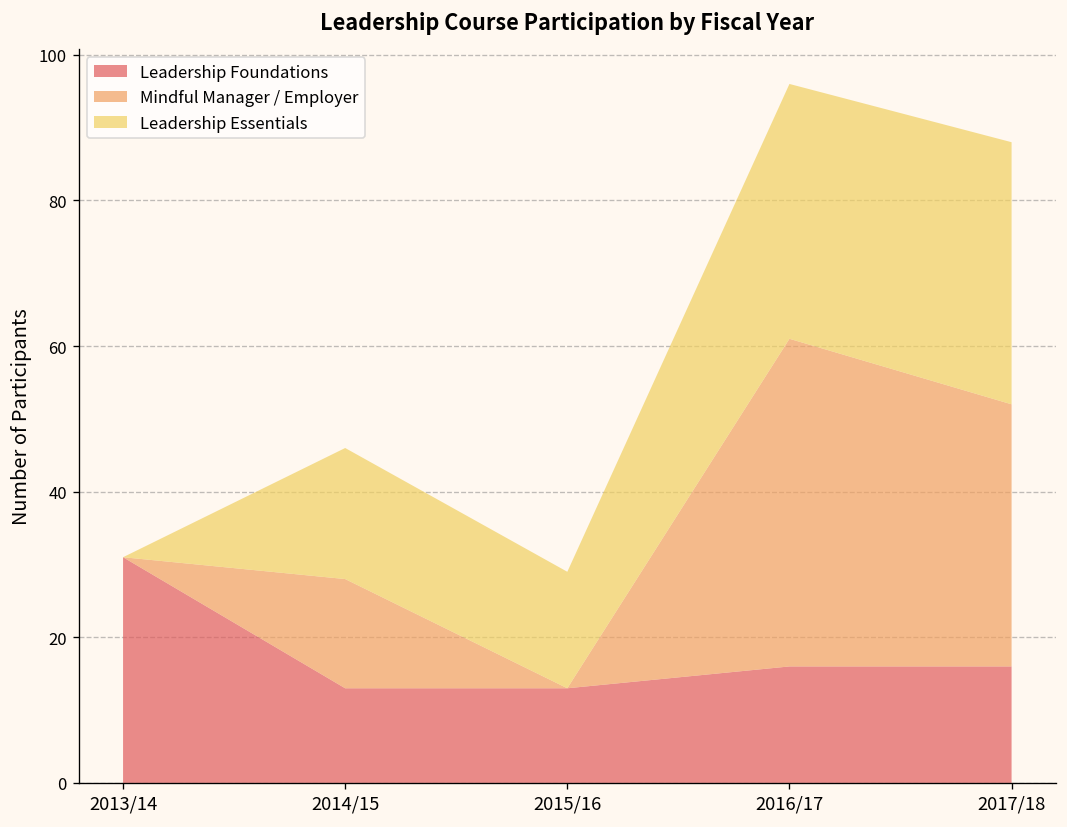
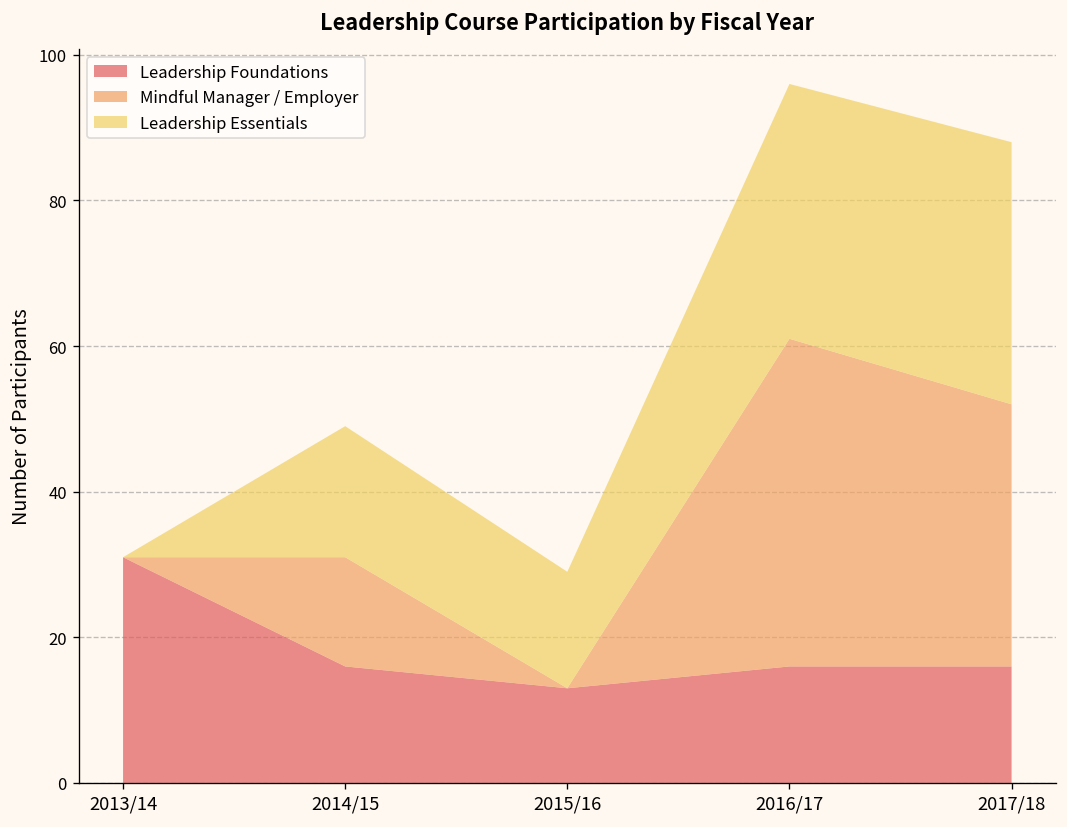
  {
    "Leadership Foundations": {
-     "2014/15": 13,
+     "2014/15": 16,
      "2016/17": 16,
      "2017/18": 16
    }
  }
